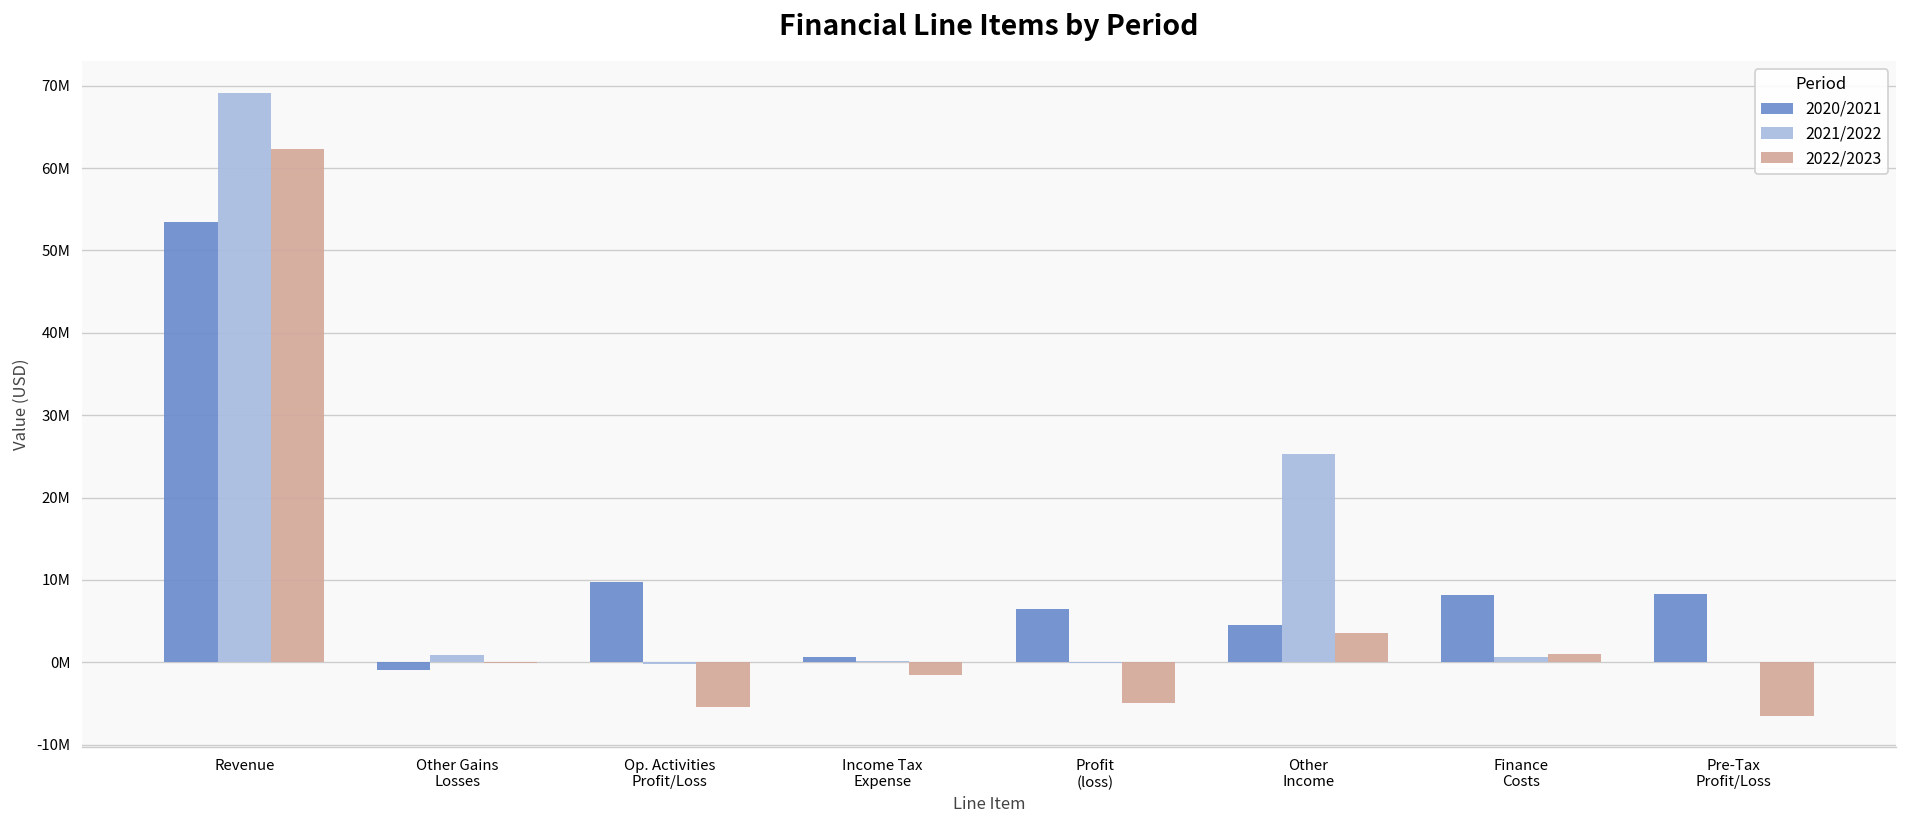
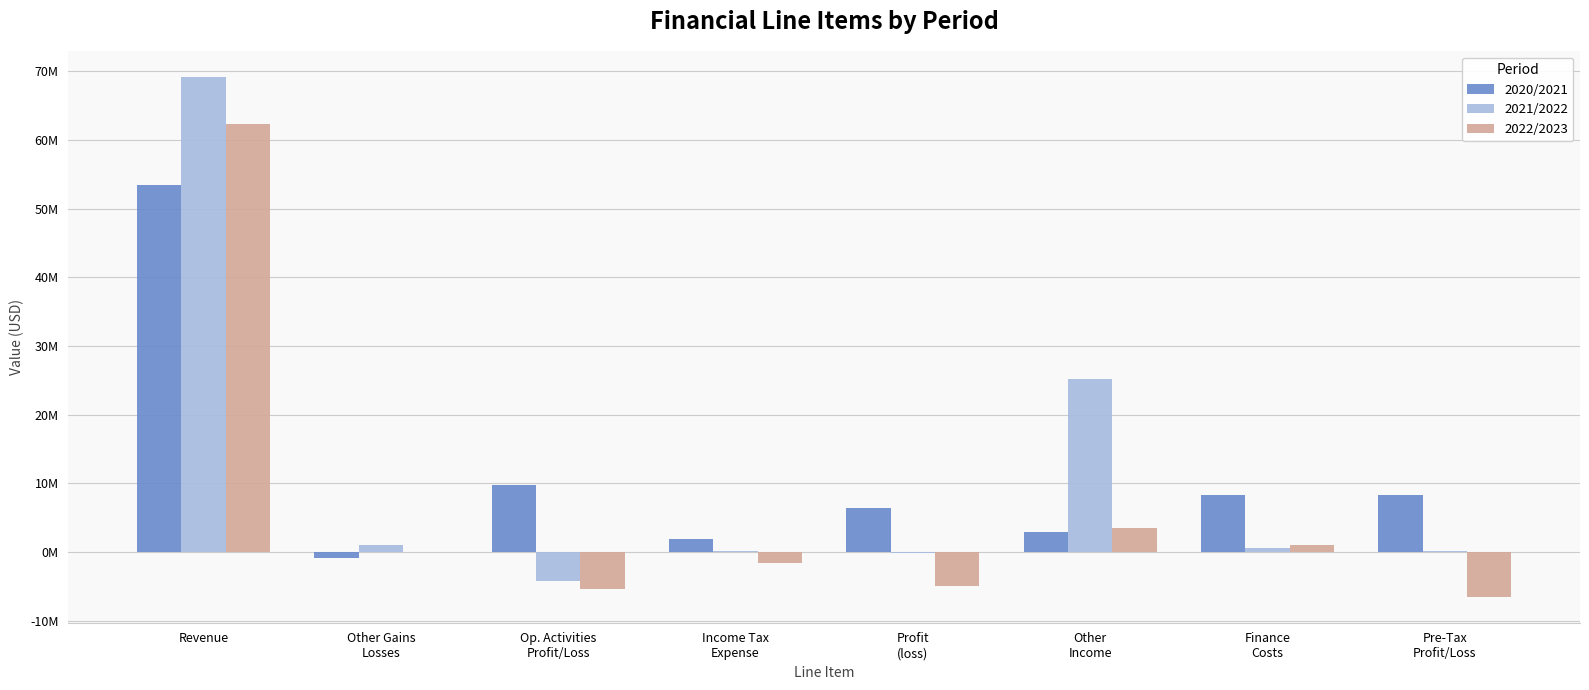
  {
    "2020/2021": {
      "Revenue": 53000000,
      "Other Gains Losses": -1000000,
      "Op. Activities Profit/Loss": 10000000,
-     "Income Tax Expense": 1000000,
+     "Income Tax Expense": 2000000,
      "Profit (loss)": 6000000,
-     "Other Income": 5000000,
+     "Other Income": 3000000,
      "Finance Costs": 8000000,
      "Pre-Tax Profit/Loss": 8000000
    },
    "2021/2022": {
      "Revenue": 69000000,
      "Other Gains Losses": 1000000,
-     "Op. Activities Profit/Loss": 0,
+     "Op. Activities Profit/Loss": -4000000,
      "Other Income": 25000000,
      "Finance Costs": 1000000
    },
    "2022/2023": {
      "Revenue": 62000000,
      "Op. Activities Profit/Loss": -5000000,
      "Income Tax Expense": -2000000,
      "Profit (loss)": -5000000,
      "Other Income": 4000000,
      "Finance Costs": 1000000,
      "Pre-Tax Profit/Loss": -7000000
    }
  }
